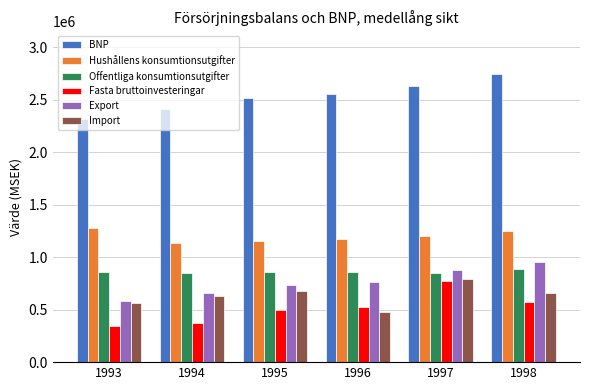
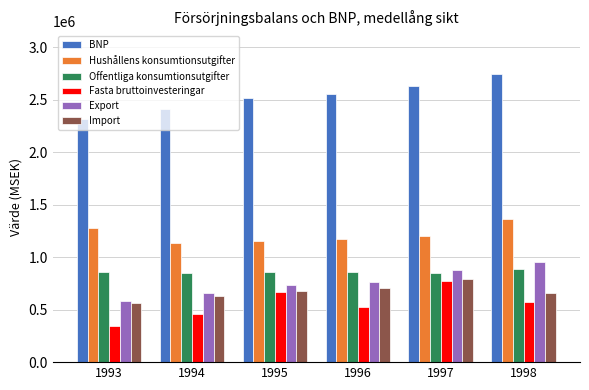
  {
    "BNP": {
      "1995": 2510000,
      "1996": 2550000,
      "1997": 2630000,
      "1998": 2740000
    },
    "Hushållens konsumtionsutgifter": {
      "1993": 1280000,
      "1994": 1140000,
      "1995": 1150000,
      "1996": 1170000,
      "1997": 1210000,
-     "1998": 1250000
+     "1998": 1360000
    },
    "Offentliga konsumtionsutgifter": {
      "1993": 860000,
      "1994": 850000,
      "1995": 860000,
      "1996": 850000,
      "1997": 850000,
      "1998": 880000
    },
    "Fasta bruttoinvesteringar": {
      "1993": 350000,
-     "1994": 380000,
-     "1995": 490000,
+     "1994": 460000,
+     "1995": 670000,
      "1996": 520000,
      "1997": 780000,
      "1998": 570000
    },
    "Export": {
      "1993": 580000,
      "1994": 660000,
      "1995": 730000,
      "1996": 760000,
      "1997": 870000,
      "1998": 950000
    },
    "Import": {
      "1993": 560000,
      "1994": 630000,
      "1995": 680000,
-     "1996": 480000,
+     "1996": 710000,
      "1997": 800000,
      "1998": 660000
    }
  }
